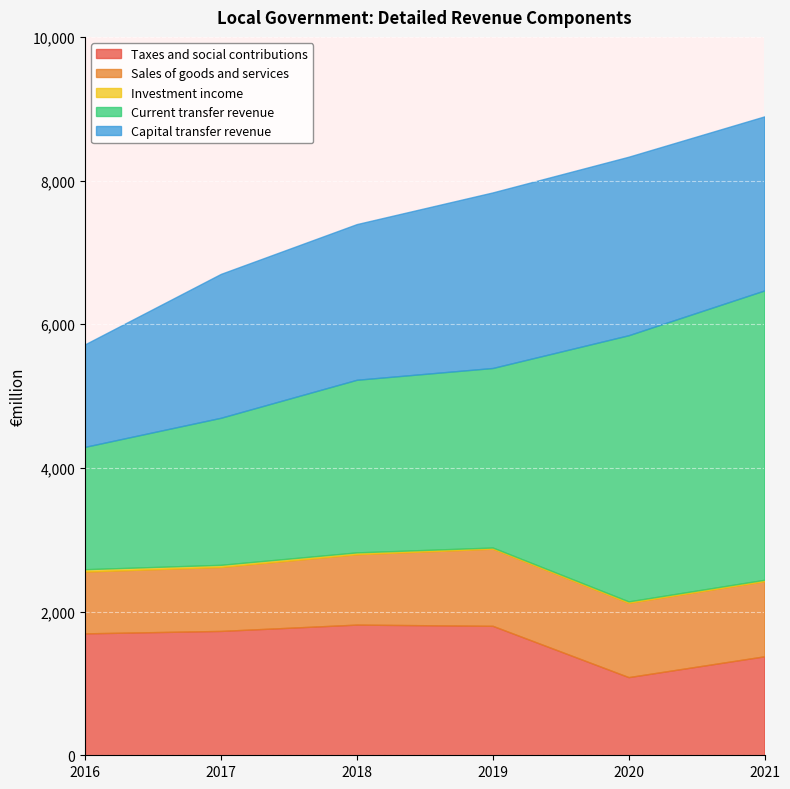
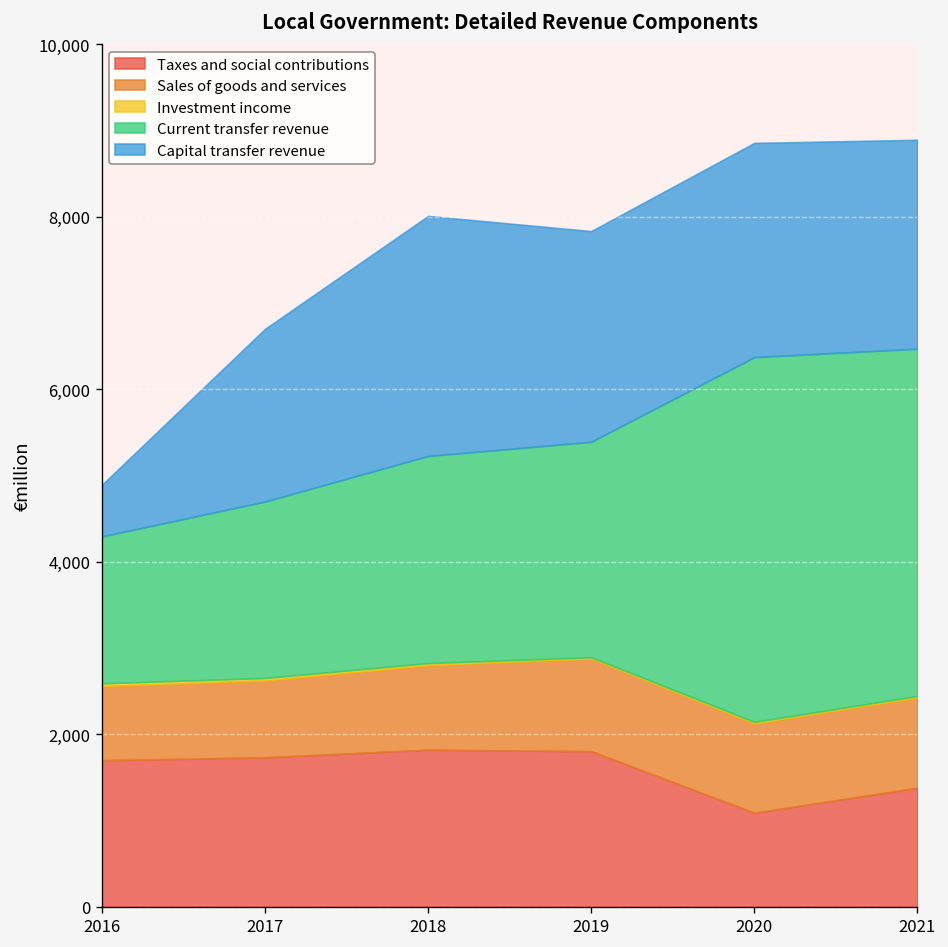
  {
    "Current transfer revenue": {
      "2016": "1,700",
      "2017": "2,000",
      "2018": "2,400",
      "2019": "2,500",
-     "2020": "3,700",
+     "2020": "4,200",
      "2021": "4,000"
    },
    "Capital transfer revenue": {
-     "2016": "1,400",
+     "2016": "600",
      "2017": "2,000",
-     "2018": "2,200",
+     "2018": "2,800",
      "2019": "2,400",
      "2020": "2,500",
      "2021": "2,400"
    }
  }
